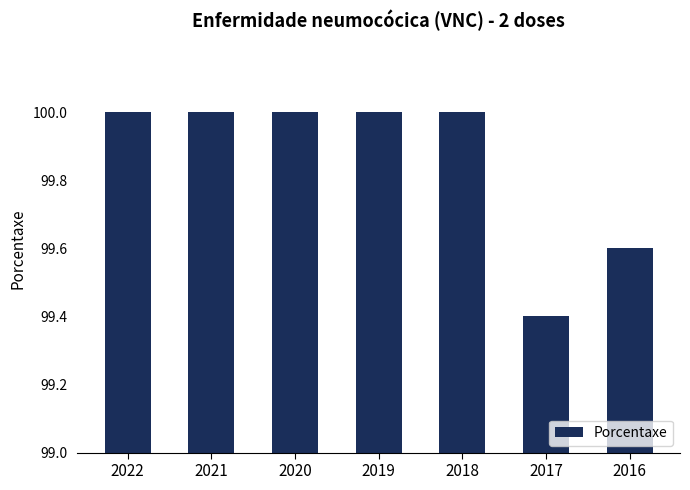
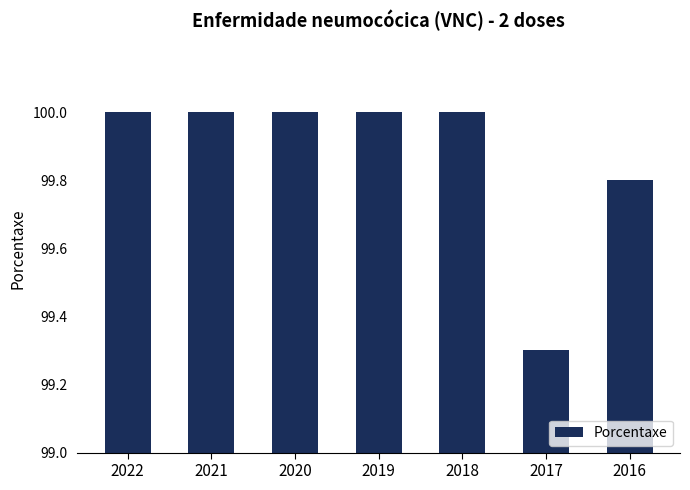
  {
    "2022": 100.0,
    "2021": 100.0,
    "2020": 100.0,
    "2019": 100.0,
    "2018": 100.0,
-   "2017": 99.4,
-   "2016": 99.6
+   "2017": 99.3,
+   "2016": 99.8
  }
